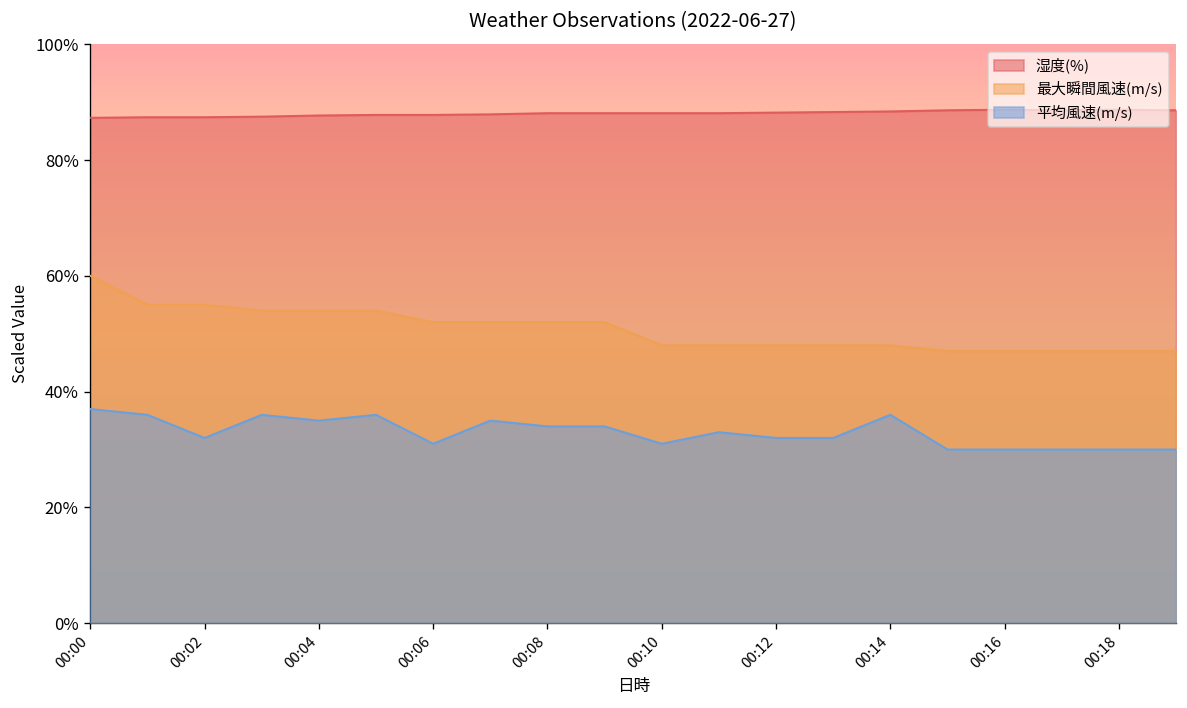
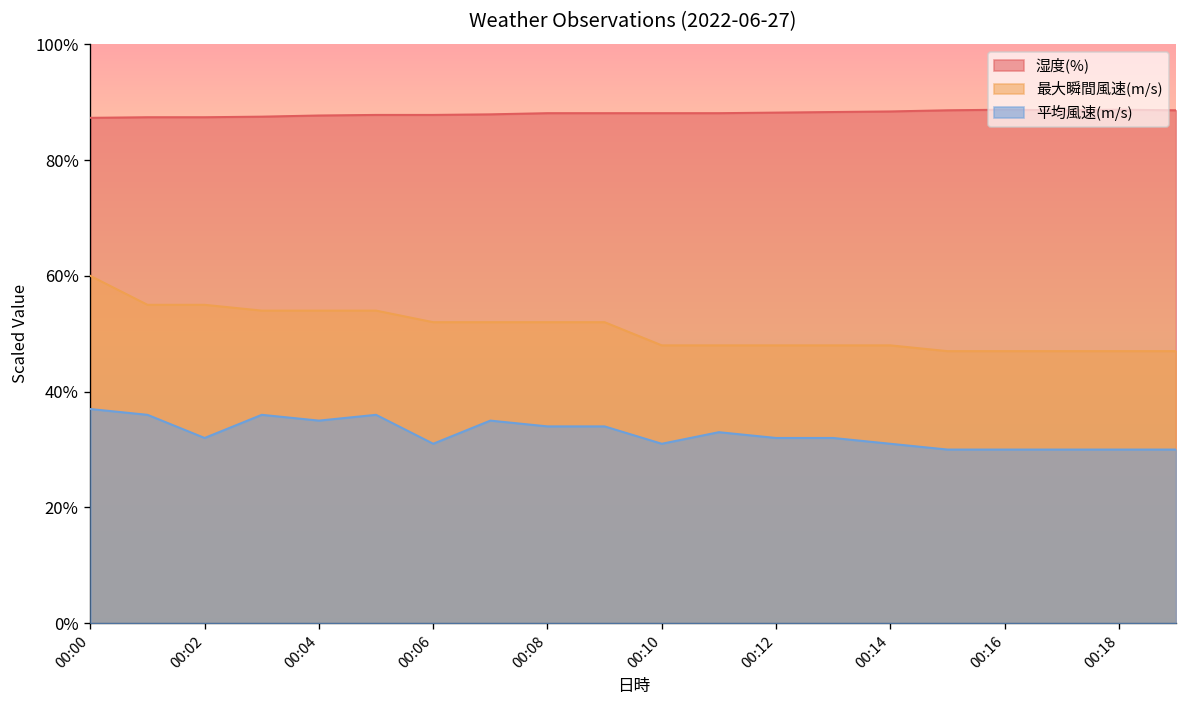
  {
    "平均風速(m/s)": {
      "00:00": "37%",
      "00:02": "32%",
      "00:04": "35%",
      "00:06": "31%",
      "00:08": "34%",
      "00:10": "31%",
      "00:12": "32%",
-     "00:14": "36%",
+     "00:14": "31%",
      "00:16": "30%",
      "00:18": "30%"
    }
  }
